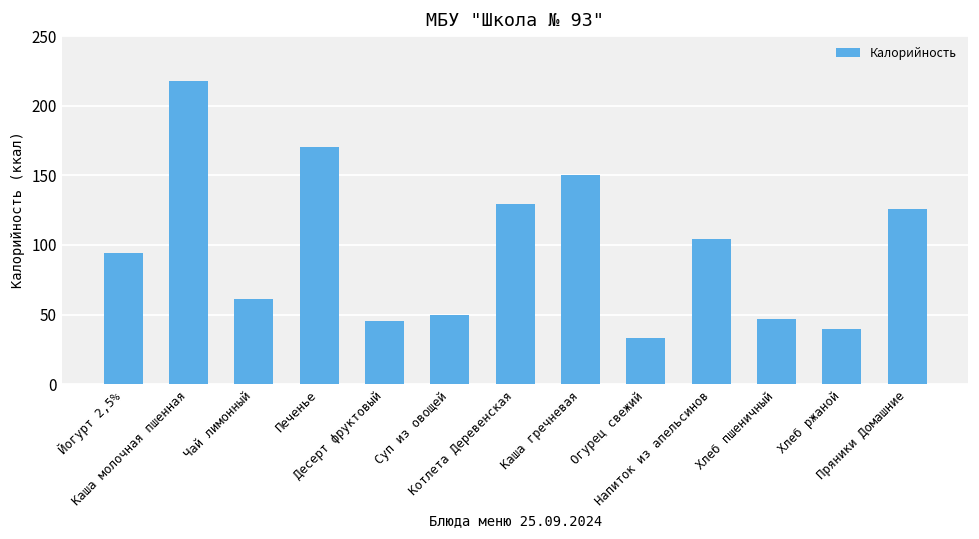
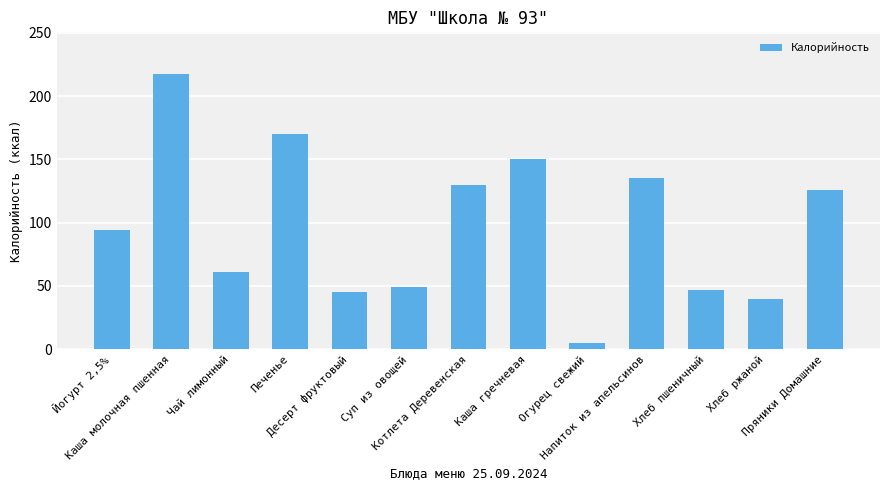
  {
    "Йогурт 2,5%": 94,
    "Каша молочная пшенная": 218,
    "Чай лимонный": 61,
    "Печенье": 170,
    "Десерт фруктовый": 45,
    "Суп из овощей": 50,
    "Котлета Деревенская": 130,
    "Каша гречневая": 150,
-   "Огурец свежий": 33,
-   "Напиток из апельсинов": 104,
+   "Огурец свежий": 5,
+   "Напиток из апельсинов": 135,
    "Хлеб пшеничный": 47,
    "Хлеб ржаной": 40,
    "Пряники Домашние": 126
  }
